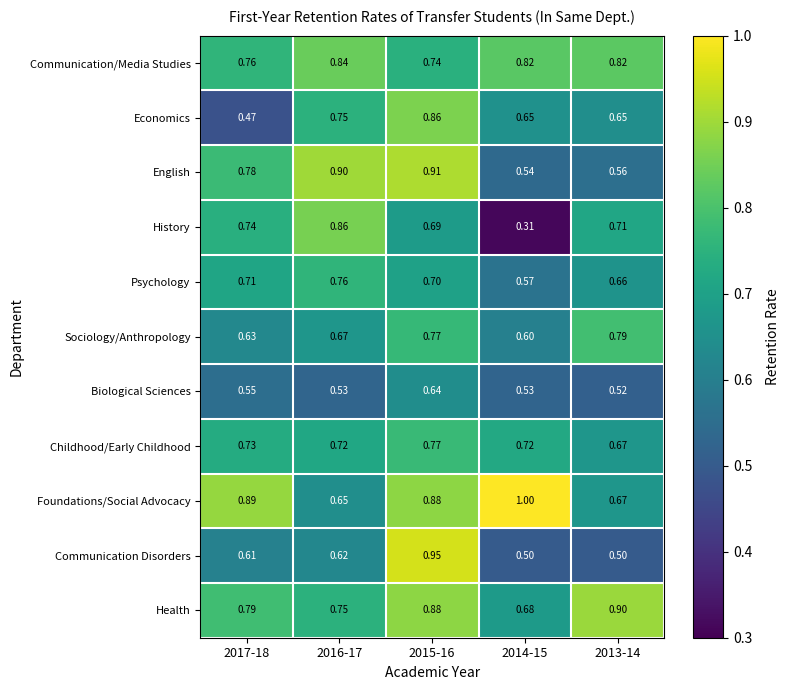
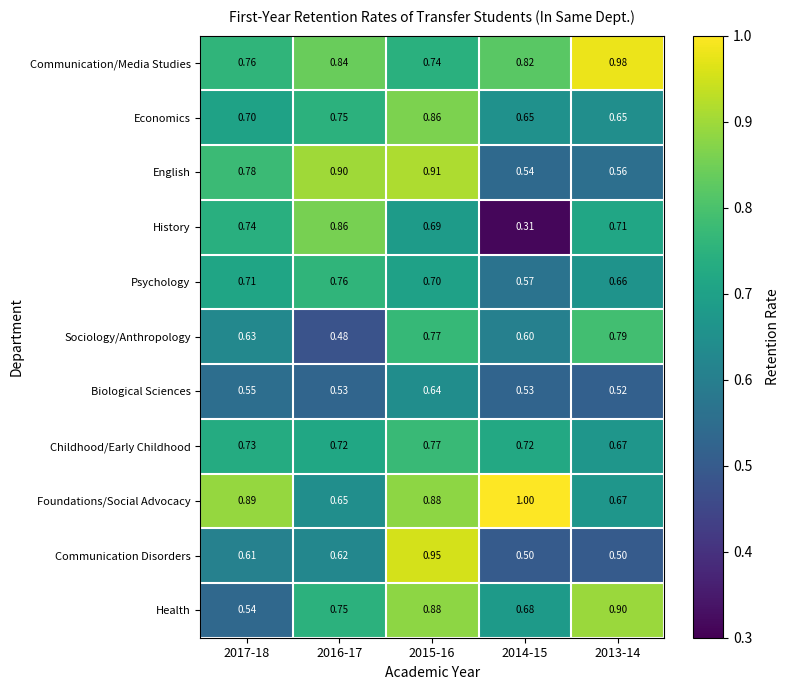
  {
    "Communication/Media Studies": {
      "2017-18": 0.76,
      "2016-17": 0.84,
      "2015-16": 0.74,
      "2014-15": 0.82,
-     "2013-14": 0.82
+     "2013-14": 0.98
    },
    "Economics": {
-     "2017-18": 0.47,
+     "2017-18": 0.70,
      "2016-17": 0.75,
      "2015-16": 0.86,
      "2014-15": 0.65,
      "2013-14": 0.65
    },
    "English": {
      "2017-18": 0.78,
      "2016-17": 0.90,
      "2015-16": 0.91,
      "2014-15": 0.54,
      "2013-14": 0.56
    },
    "History": {
      "2017-18": 0.74,
      "2016-17": 0.86,
      "2015-16": 0.69,
      "2014-15": 0.31,
      "2013-14": 0.71
    },
    "Psychology": {
      "2017-18": 0.71,
      "2016-17": 0.76,
      "2015-16": 0.70,
      "2014-15": 0.57,
      "2013-14": 0.66
    },
    "Sociology/Anthropology": {
      "2017-18": 0.63,
-     "2016-17": 0.67,
+     "2016-17": 0.48,
      "2015-16": 0.77,
      "2014-15": 0.60,
      "2013-14": 0.79
    },
    "Biological Sciences": {
      "2017-18": 0.55,
      "2016-17": 0.53,
      "2015-16": 0.64,
      "2014-15": 0.53,
      "2013-14": 0.52
    },
    "Childhood/Early Childhood": {
      "2017-18": 0.73,
      "2016-17": 0.72,
      "2015-16": 0.77,
      "2014-15": 0.72,
      "2013-14": 0.67
    },
    "Foundations/Social Advocacy": {
      "2017-18": 0.89,
      "2016-17": 0.65,
      "2015-16": 0.88,
      "2014-15": 1.00,
      "2013-14": 0.67
    },
    "Communication Disorders": {
      "2017-18": 0.61,
      "2016-17": 0.62,
      "2015-16": 0.95,
      "2014-15": 0.50,
      "2013-14": 0.50
    },
    "Health": {
-     "2017-18": 0.79,
+     "2017-18": 0.54,
      "2016-17": 0.75,
      "2015-16": 0.88,
      "2014-15": 0.68,
      "2013-14": 0.90
    }
  }
